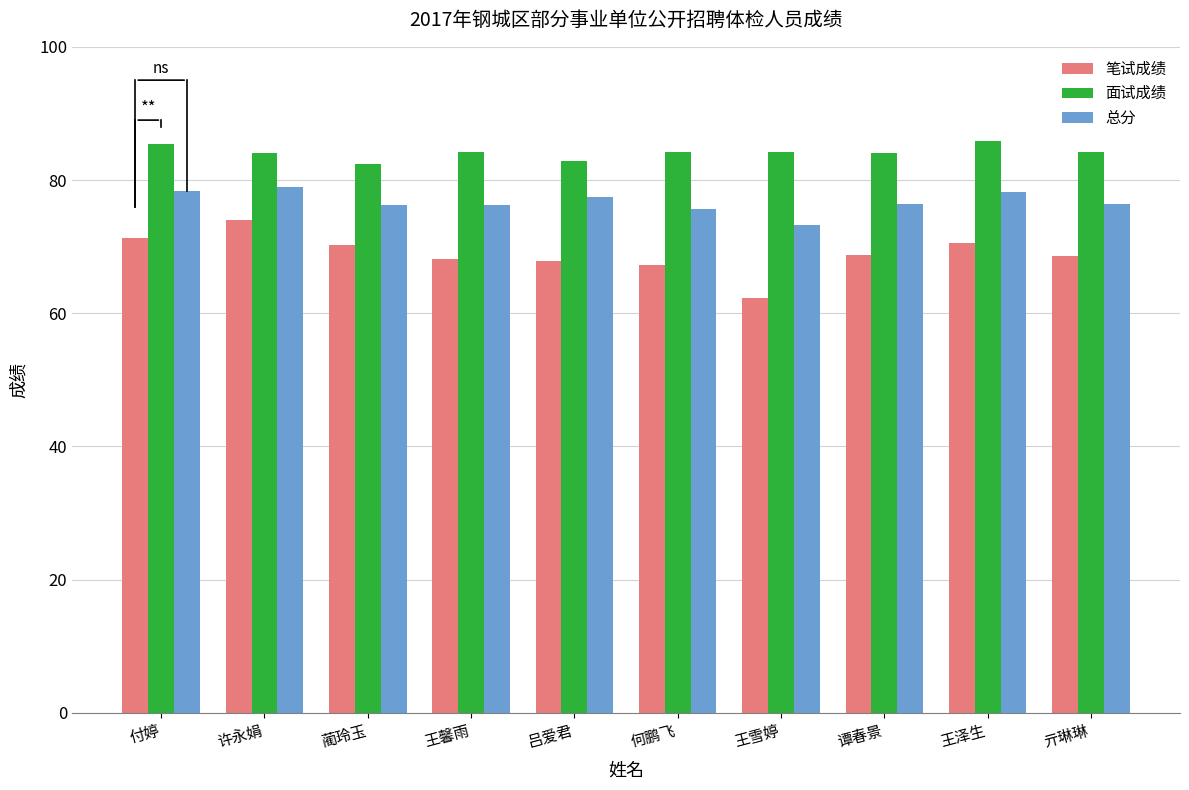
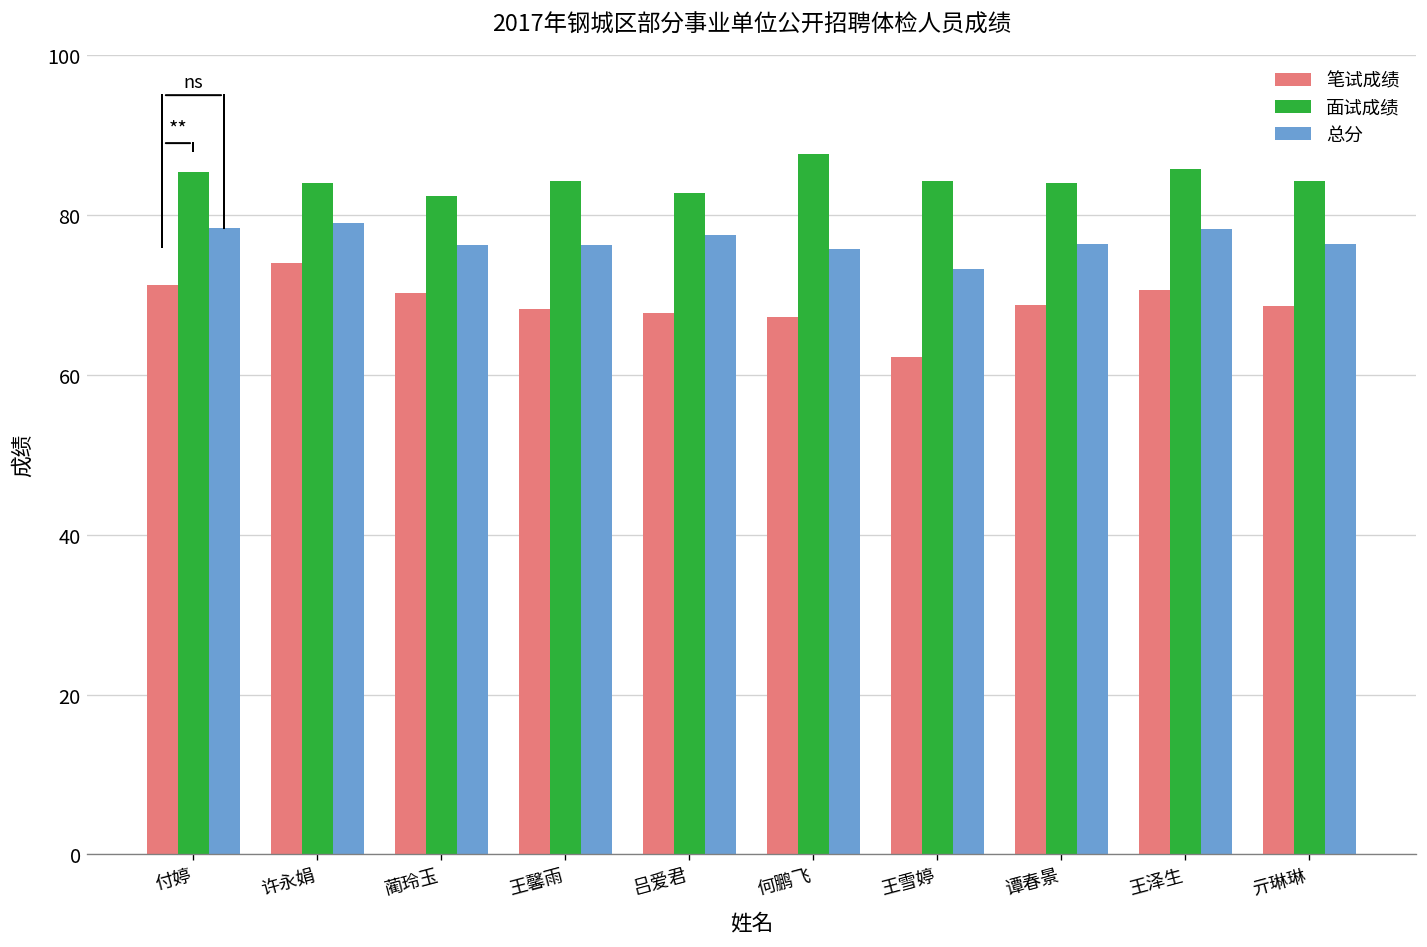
  {
    "笔试成绩": {
      "付婷": 71,
      "许永娟": 74,
      "蔺玲玉": 70,
      "王馨雨": 68,
      "吕爱君": 68,
      "何鹏飞": 67,
      "王雪婷": 62,
      "谭春景": 69,
      "王泽生": 71,
      "亓琳琳": 69
    },
    "面试成绩": {
      "付婷": 85,
      "许永娟": 84,
      "蔺玲玉": 82,
      "王馨雨": 84,
      "吕爱君": 83,
-     "何鹏飞": 84,
+     "何鹏飞": 88,
      "王雪婷": 84,
      "谭春景": 84,
      "王泽生": 86,
      "亓琳琳": 84
    },
    "总分": {
      "付婷": 78,
      "许永娟": 79,
      "蔺玲玉": 76,
      "王馨雨": 76,
      "吕爱君": 78,
      "何鹏飞": 76,
      "王雪婷": 73,
      "谭春景": 76,
      "王泽生": 78,
      "亓琳琳": 76
    }
  }
